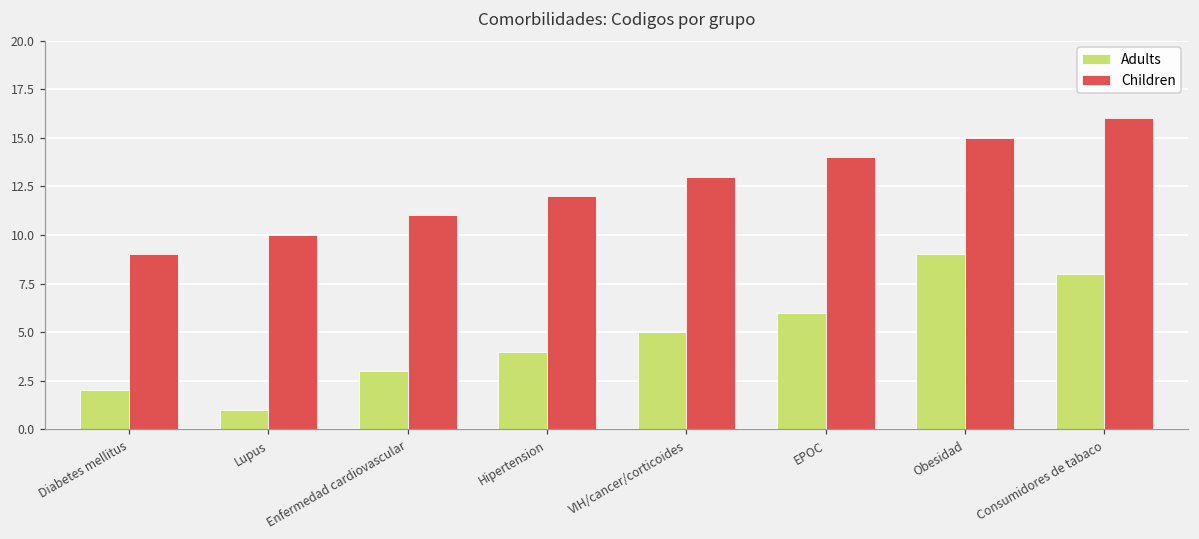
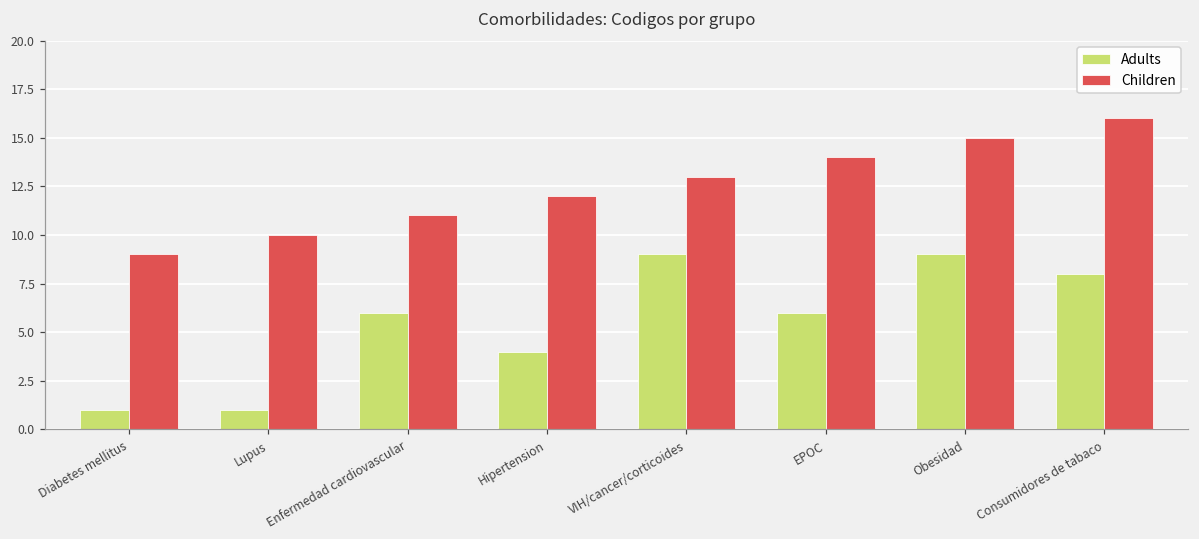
  {
    "Adults": {
-     "Diabetes mellitus": 2,
+     "Diabetes mellitus": 1,
      "Lupus": 1,
-     "Enfermedad cardiovascular": 3,
+     "Enfermedad cardiovascular": 6,
      "Hipertension": 4,
-     "VIH/cancer/corticoides": 5,
+     "VIH/cancer/corticoides": 9,
      "EPOC": 6,
      "Obesidad": 9,
      "Consumidores de tabaco": 8
    },
    "Children": {
      "Diabetes mellitus": 9,
      "Lupus": 10,
      "Enfermedad cardiovascular": 11,
      "Hipertension": 12,
      "VIH/cancer/corticoides": 13,
      "EPOC": 14,
      "Obesidad": 15,
      "Consumidores de tabaco": 16
    }
  }
